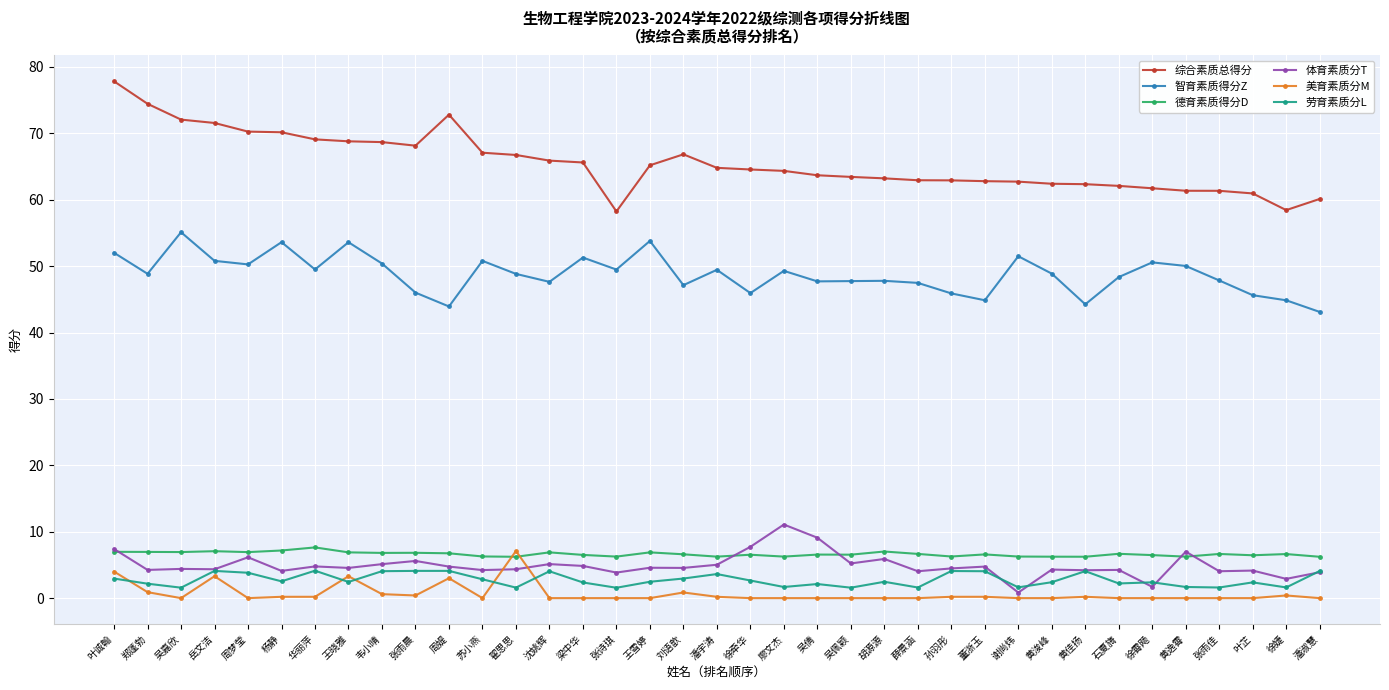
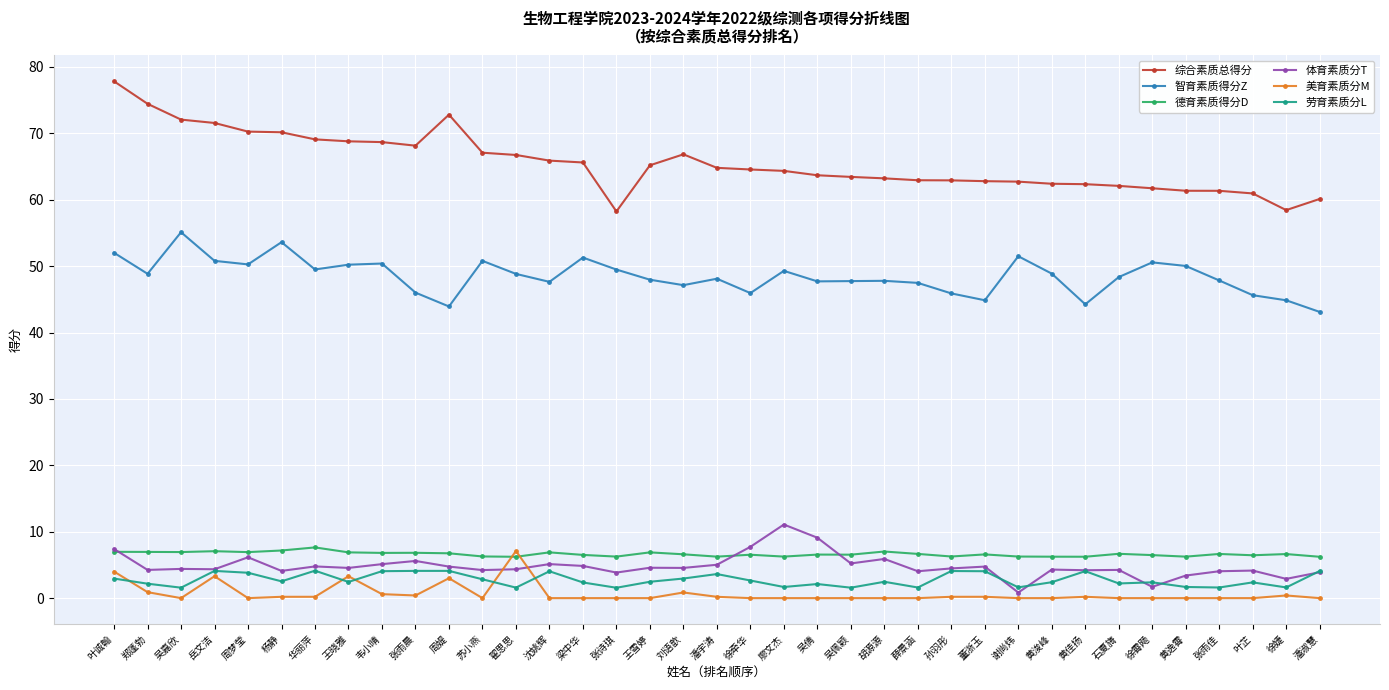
  {
    "综合素质总得分": {
      "叶诚翰": 78,
      "郑蓬勃": 74,
      "吴嘉欣": 72,
      "岳文洁": 72,
      "周梦莹": 70,
      "杨静": 70,
      "华丽萍": 69,
      "王晓雅": 69,
      "韦小晴": 69,
      "张雨晨": 68,
      "周媞": 73,
      "苏小燕": 67,
      "翟思思": 67,
      "沈姚辉": 66,
      "梁中华": 66,
      "张诗琪": 58,
      "王雪婷": 65,
      "刘语歆": 67,
      "潘宇涛": 65,
      "徐牵华": 65,
      "廖文杰": 64,
      "吴倩": 64,
      "吴佩颖": 63,
      "胡源源": 63,
      "薛景涵": 63,
      "孙羽彤": 63,
      "董浙玉": 63,
      "谢尚炜": 63,
      "黄浚峰": 62,
      "黄佳扬": 62,
      "石夏旖": 62,
      "徐霄飏": 62,
      "黄逸霄": 61,
      "张雨佳": 61,
      "叶芷": 61,
      "徐婕": 58,
      "潘淑慧": 60
    },
    "智育素质得分Z": {
      "叶诚翰": 52,
      "郑蓬勃": 49,
      "吴嘉欣": 55,
      "岳文洁": 51,
      "周梦莹": 50,
      "杨静": 54,
      "华丽萍": 50,
-     "王晓雅": 54,
+     "王晓雅": 50,
      "韦小晴": 50,
      "张雨晨": 46,
      "周媞": 44,
      "苏小燕": 51,
      "翟思思": 49,
      "沈姚辉": 48,
      "梁中华": 51,
      "张诗琪": 49,
-     "王雪婷": 54,
+     "王雪婷": 48,
      "刘语歆": 47,
-     "潘宇涛": 49,
+     "潘宇涛": 48,
      "徐牵华": 46,
      "廖文杰": 49,
      "吴倩": 48,
      "吴佩颖": 48,
      "胡源源": 48,
      "薛景涵": 47,
      "孙羽彤": 46,
      "董浙玉": 45,
      "谢尚炜": 51,
      "黄浚峰": 49,
      "黄佳扬": 44,
      "石夏旖": 48,
      "徐霄飏": 51,
      "黄逸霄": 50,
      "张雨佳": 48,
      "叶芷": 46,
      "徐婕": 45,
      "潘淑慧": 43
    },
    "体育素质分T": {
      "叶诚翰": 7,
      "郑蓬勃": 4,
      "吴嘉欣": 4,
      "周梦莹": 6,
      "杨静": 4,
      "华丽萍": 5,
      "王晓雅": 5,
      "韦小晴": 5,
      "张雨晨": 6,
      "周媞": 5,
      "苏小燕": 4,
      "翟思思": 4,
      "沈姚辉": 5,
      "梁中华": 5,
      "张诗琪": 4,
      "王雪婷": 5,
      "刘语歆": 5,
      "潘宇涛": 5,
      "徐牵华": 8,
      "廖文杰": 11,
      "吴倩": 9,
      "吴佩颖": 5,
      "胡源源": 6,
      "薛景涵": 4,
      "孙羽彤": 4,
      "董浙玉": 5,
      "谢尚炜": 1,
      "黄浚峰": 4,
      "石夏旖": 4,
      "徐霄飏": 2,
-     "黄逸霄": 7,
+     "黄逸霄": 3,
      "张雨佳": 4,
      "叶芷": 4,
      "徐婕": 3
    },
    "美育素质分M": {
      "叶诚翰": 4,
      "郑蓬勃": 1,
      "吴嘉欣": 0,
      "岳文洁": 3,
      "周梦莹": 0,
      "杨静": 0,
      "华丽萍": 0,
      "王晓雅": 3,
      "韦小晴": 1,
      "张雨晨": 0,
      "周媞": 3,
      "苏小燕": 0,
      "翟思思": 7,
      "沈姚辉": 0,
      "梁中华": 0,
      "张诗琪": 0,
      "王雪婷": 0,
      "刘语歆": 1,
      "潘宇涛": 0,
      "徐牵华": 0,
      "廖文杰": 0,
      "吴倩": 0,
      "吴佩颖": 0,
      "胡源源": 0,
      "薛景涵": 0,
      "孙羽彤": 0,
      "董浙玉": 0,
      "谢尚炜": 0,
      "黄浚峰": 0,
      "黄佳扬": 0,
      "石夏旖": 0,
      "徐霄飏": 0,
      "黄逸霄": 0,
      "张雨佳": 0,
      "叶芷": 0,
      "徐婕": 0,
      "潘淑慧": 0
    }
  }
